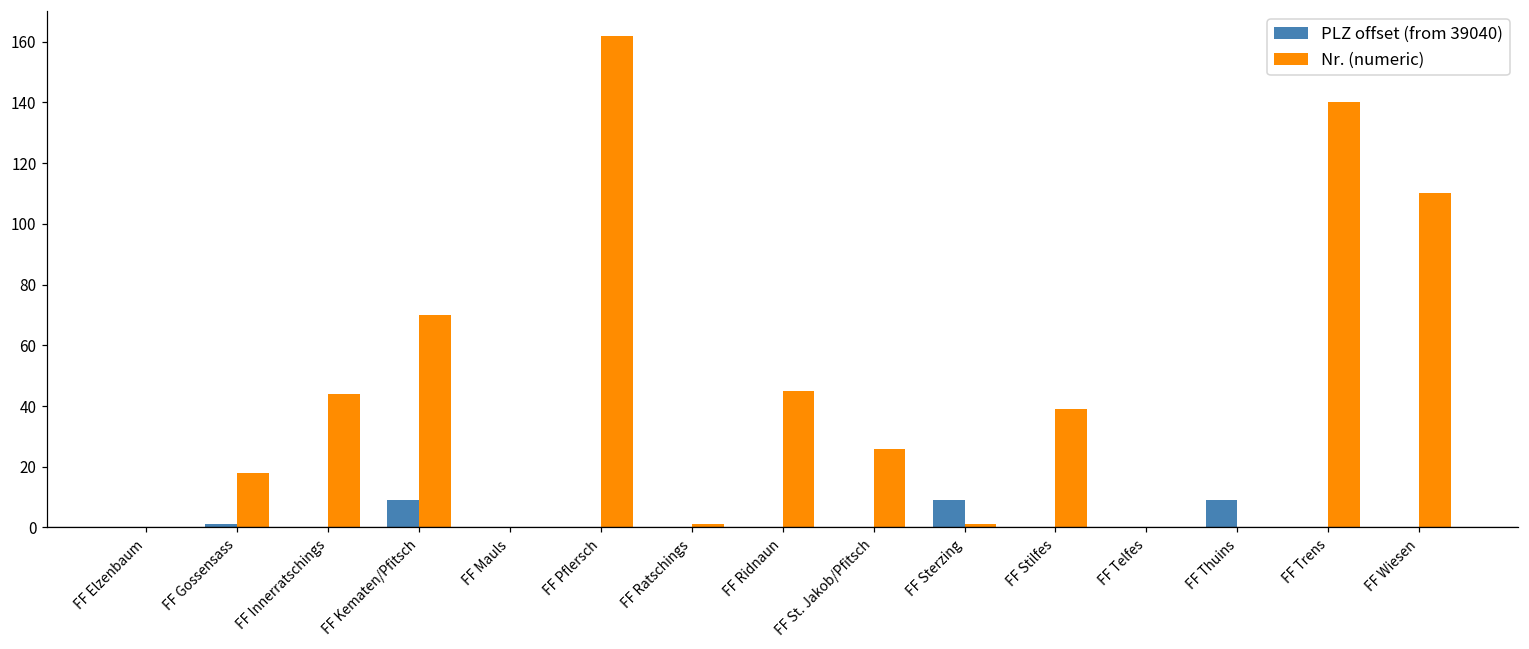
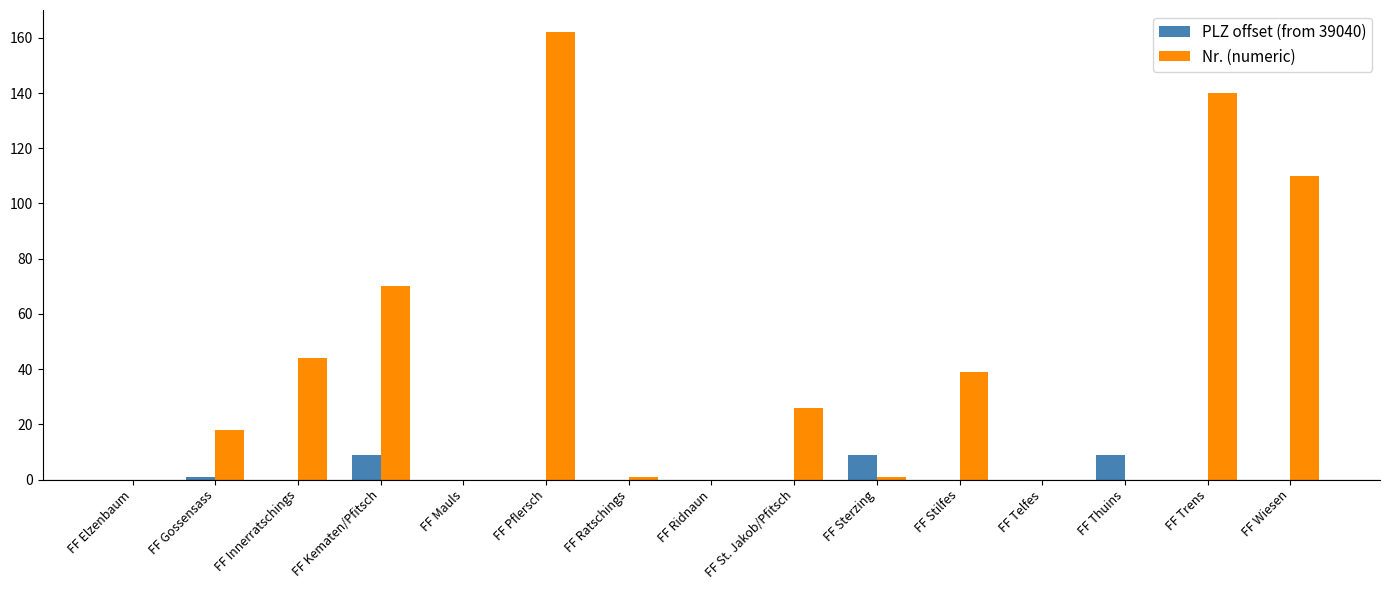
  {
    "PLZ offset (from 39040)": {
      "FF Elzenbaum": 0,
      "FF Gossensass": 1,
      "FF Innerratschings": 0,
      "FF Kematen/Pfitsch": 9,
      "FF Mauls": 0,
      "FF Pflersch": 0,
      "FF Ratschings": 0,
      "FF Ridnaun": 0,
      "FF St. Jakob/Pfitsch": 0,
      "FF Sterzing": 9,
      "FF Stilfes": 0,
      "FF Telfes": 0,
      "FF Thuins": 9,
      "FF Trens": 0,
      "FF Wiesen": 0
    },
    "Nr. (numeric)": {
      "FF Elzenbaum": 0,
      "FF Gossensass": 18,
      "FF Innerratschings": 44,
      "FF Kematen/Pfitsch": 70,
      "FF Mauls": 0,
      "FF Pflersch": 162,
      "FF Ratschings": 1,
-     "FF Ridnaun": 45,
+     "FF Ridnaun": 0,
      "FF St. Jakob/Pfitsch": 26,
      "FF Sterzing": 1,
      "FF Stilfes": 39,
      "FF Telfes": 0,
      "FF Thuins": 0,
      "FF Trens": 140,
      "FF Wiesen": 110
    }
  }
